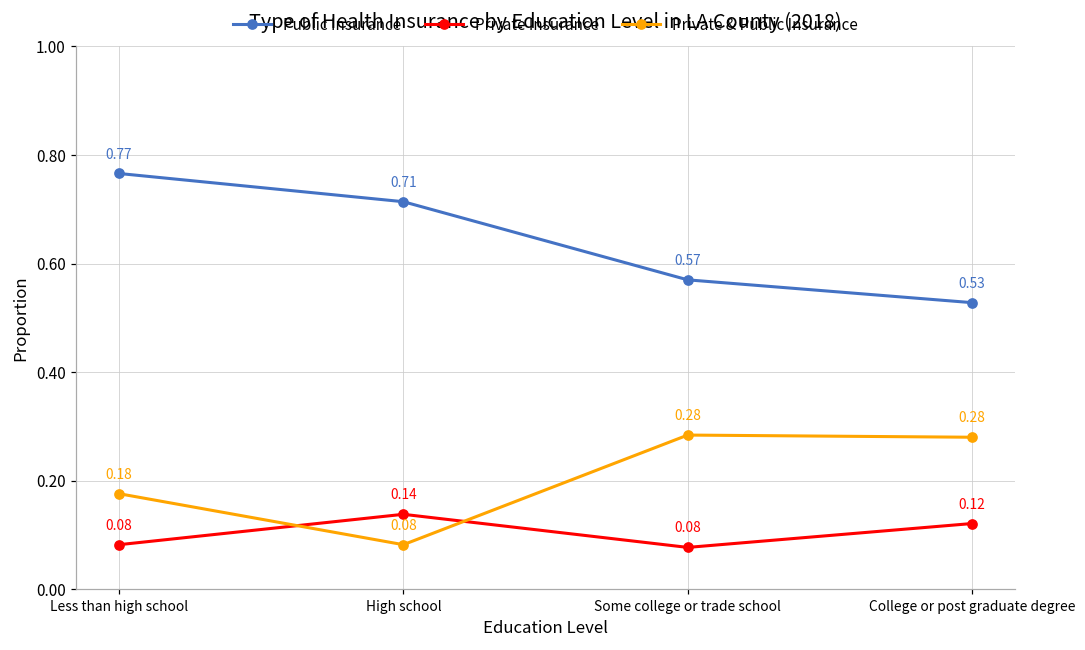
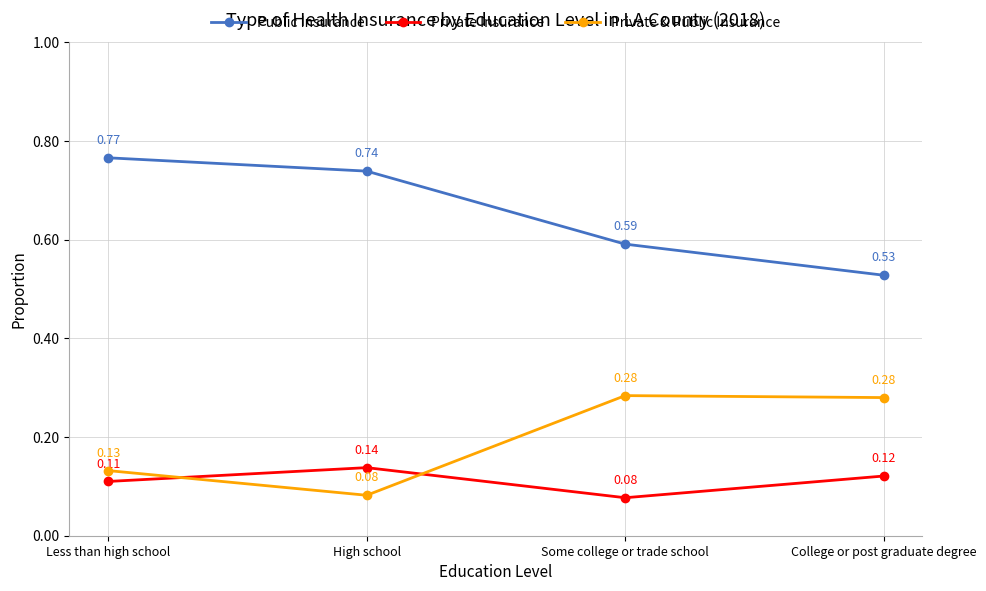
  {
    "Public Insurance": {
      "Less than high school": 0.77,
-     "High school": 0.71,
-     "Some college or trade school": 0.57,
+     "High school": 0.74,
+     "Some college or trade school": 0.59,
      "College or post graduate degree": 0.53
    },
    "Private Insurance": {
-     "Less than high school": 0.08,
+     "Less than high school": 0.11,
      "High school": 0.14,
      "Some college or trade school": 0.08,
      "College or post graduate degree": 0.12
    },
    "Private & Public Insurance": {
-     "Less than high school": 0.18,
+     "Less than high school": 0.13,
      "High school": 0.08,
      "Some college or trade school": 0.28,
      "College or post graduate degree": 0.28
    }
  }
